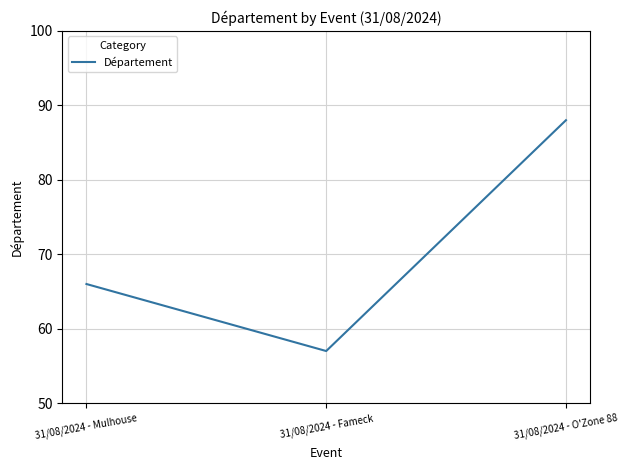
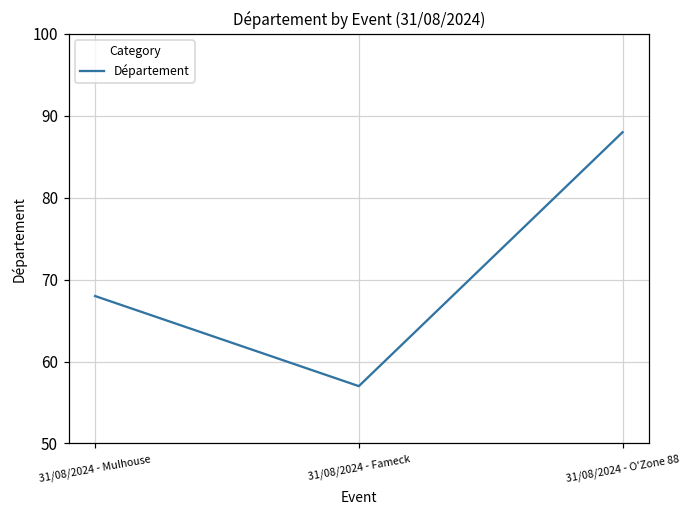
  {
-   "31/08/2024 - Mulhouse": 66,
+   "31/08/2024 - Mulhouse": 68,
    "31/08/2024 - Fameck": 57,
    "31/08/2024 - O'Zone 88": 88
  }
